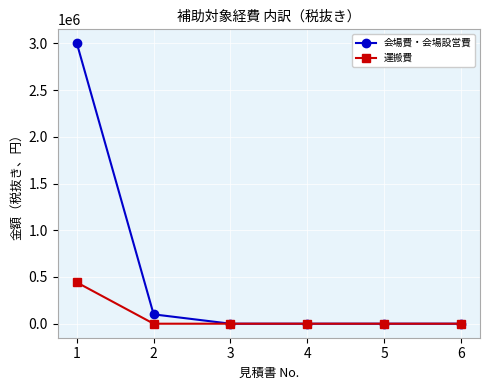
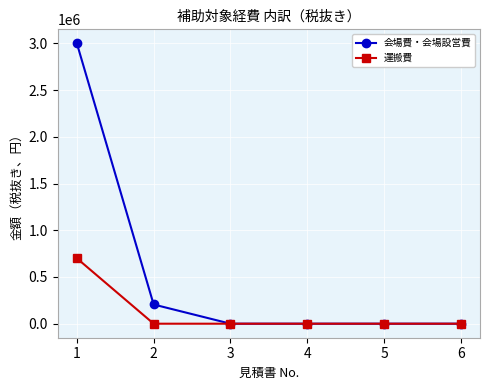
  {
    "会場費・会場設営費": {
      "1": 3000000,
-     "2": 100000
+     "2": 200000
    },
    "運搬費": {
-     "1": 400000,
+     "1": 700000,
      "2": 0
    }
  }
